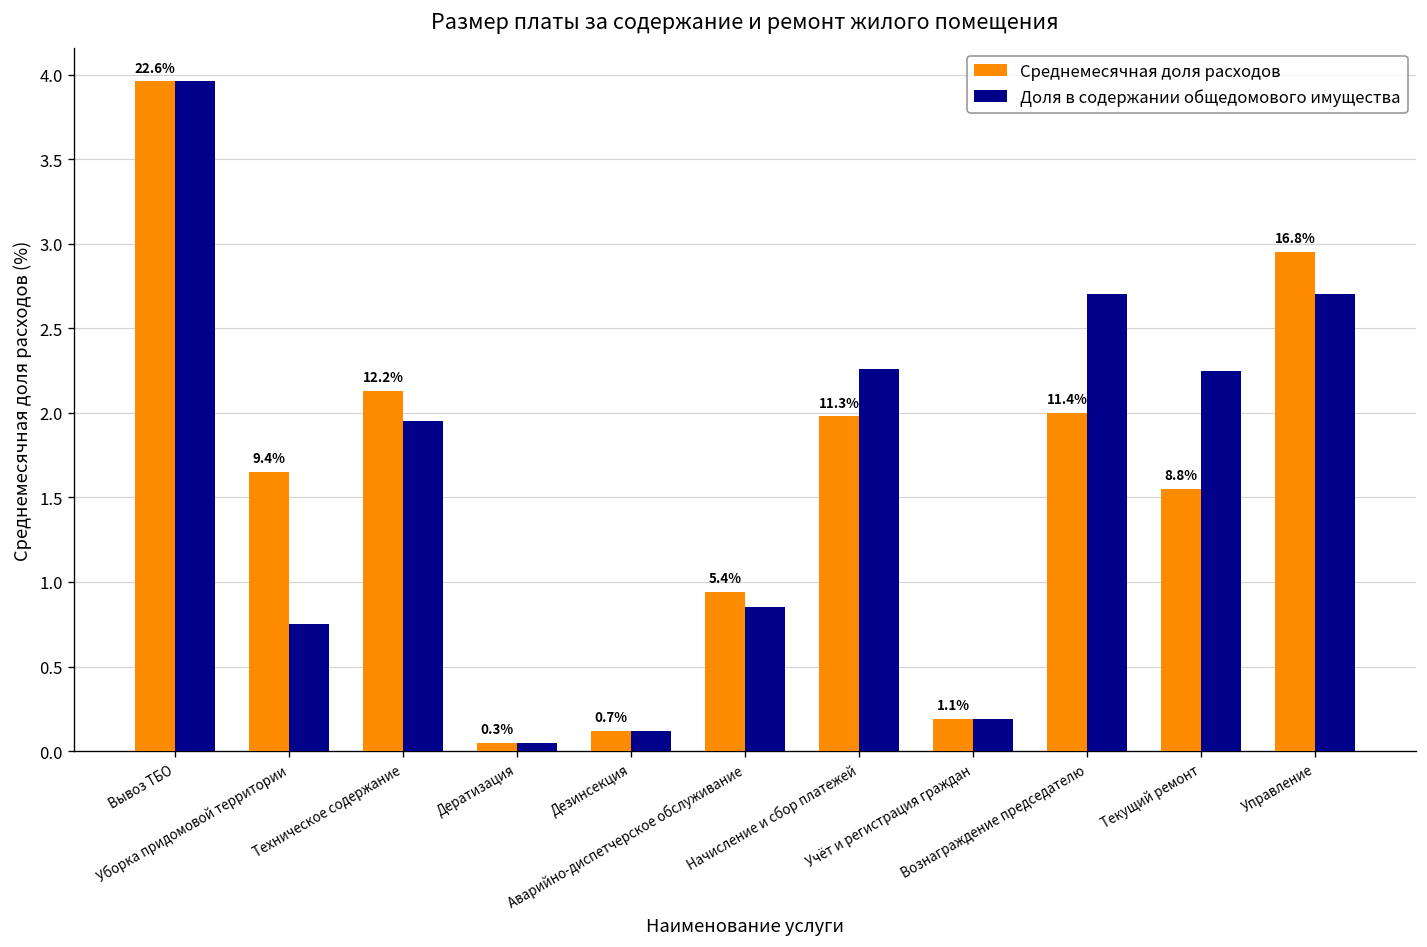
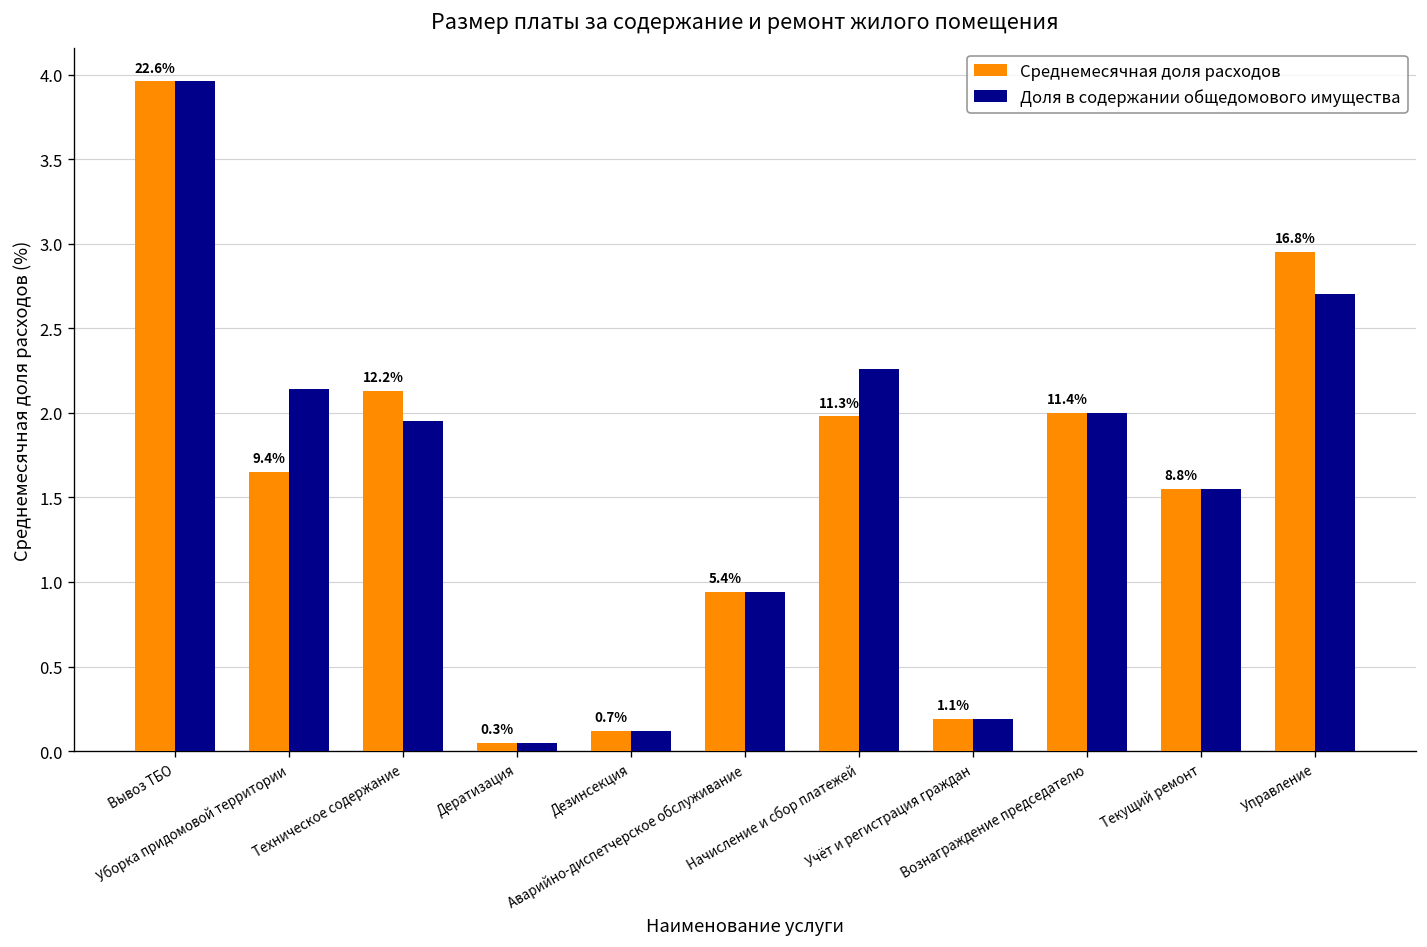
  {
    "Доля в содержании общедомового имущества": {
      "Вывоз ТБО": 3.96,
-     "Уборка придомовой территории": 0.75,
+     "Уборка придомовой территории": 2.14,
      "Техническое содержание": 1.95,
      "Дератизация": 0.05,
      "Дезинсекция": 0.12,
-     "Аварийно-диспетчерское обслуживание": 0.85,
+     "Аварийно-диспетчерское обслуживание": 0.94,
      "Начисление и сбор платежей": 2.26,
      "Учёт и регистрация граждан": 0.19,
-     "Вознаграждение председателю": 2.7,
-     "Текущий ремонт": 2.25,
+     "Вознаграждение председателю": 2.0,
+     "Текущий ремонт": 1.55,
      "Управление": 2.70
    }
  }
